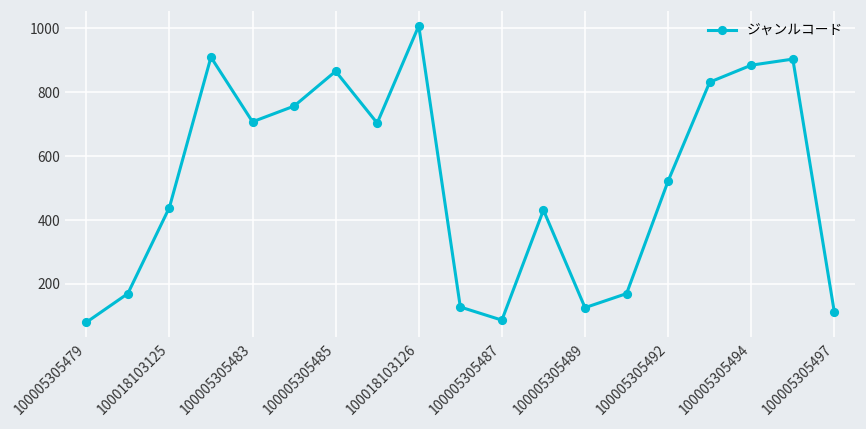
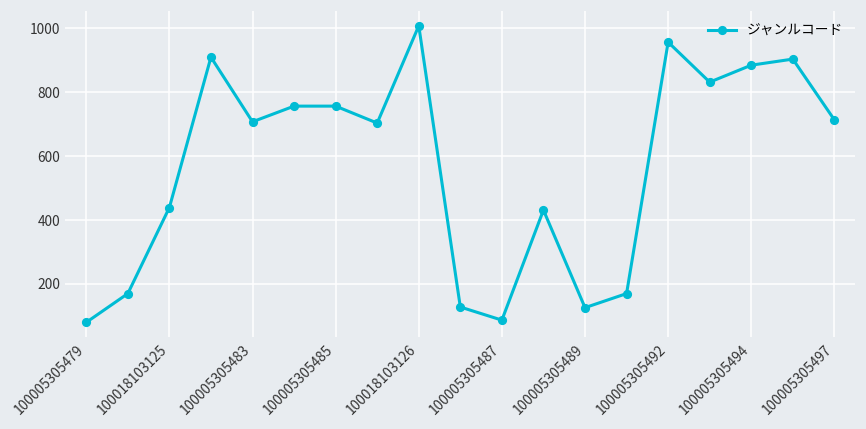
  {
    "100005305479": 80,
    "100018103125": 440,
    "100005305483": 710,
-   "100005305485": 870,
+   "100005305485": 760,
    "100018103126": 1010,
    "100005305487": 90,
    "100005305489": 130,
-   "100005305492": 520,
+   "100005305492": 960,
    "100005305494": 880,
-   "100005305497": 110
+   "100005305497": 710
  }
